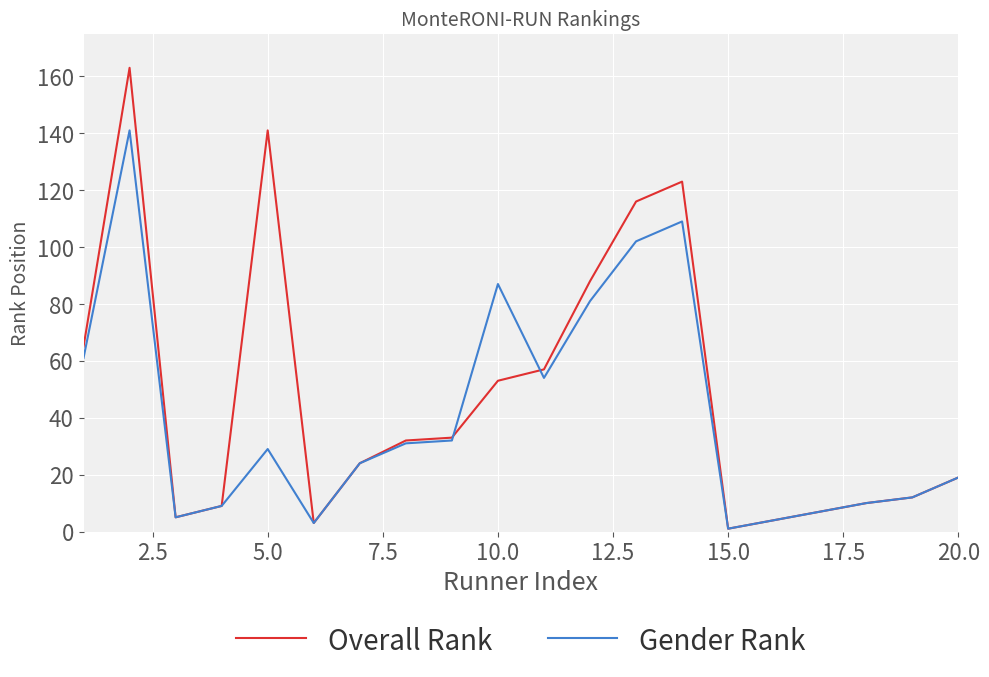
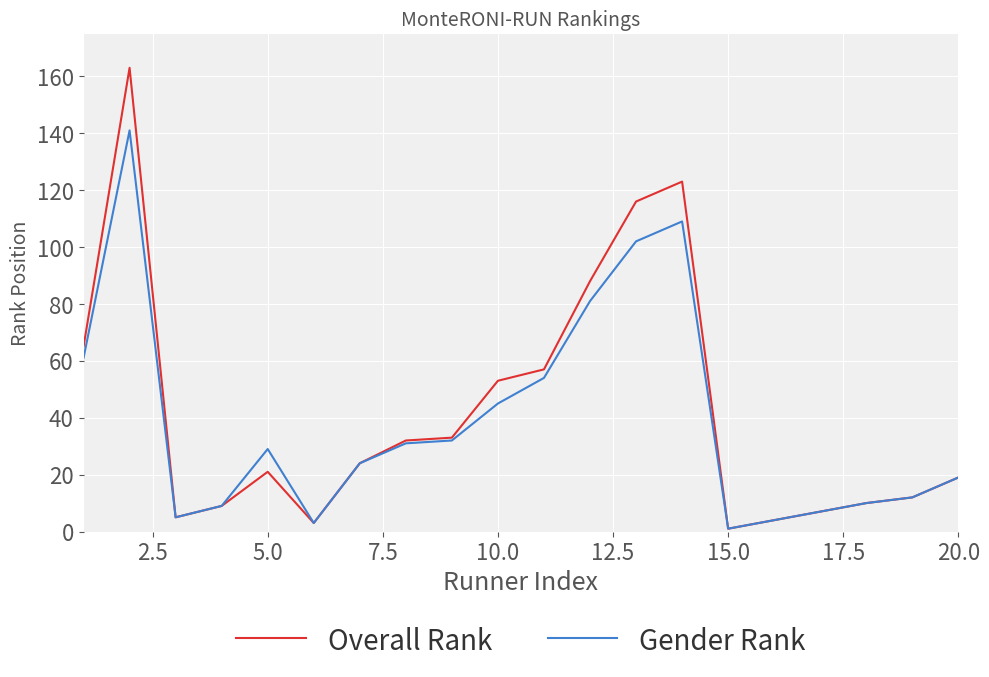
  {
    "Overall Rank": {
-     "5.0": 141,
+     "5.0": 21,
      "10.0": 53
    },
    "Gender Rank": {
      "5.0": 29,
-     "10.0": 87
+     "10.0": 45
    }
  }
